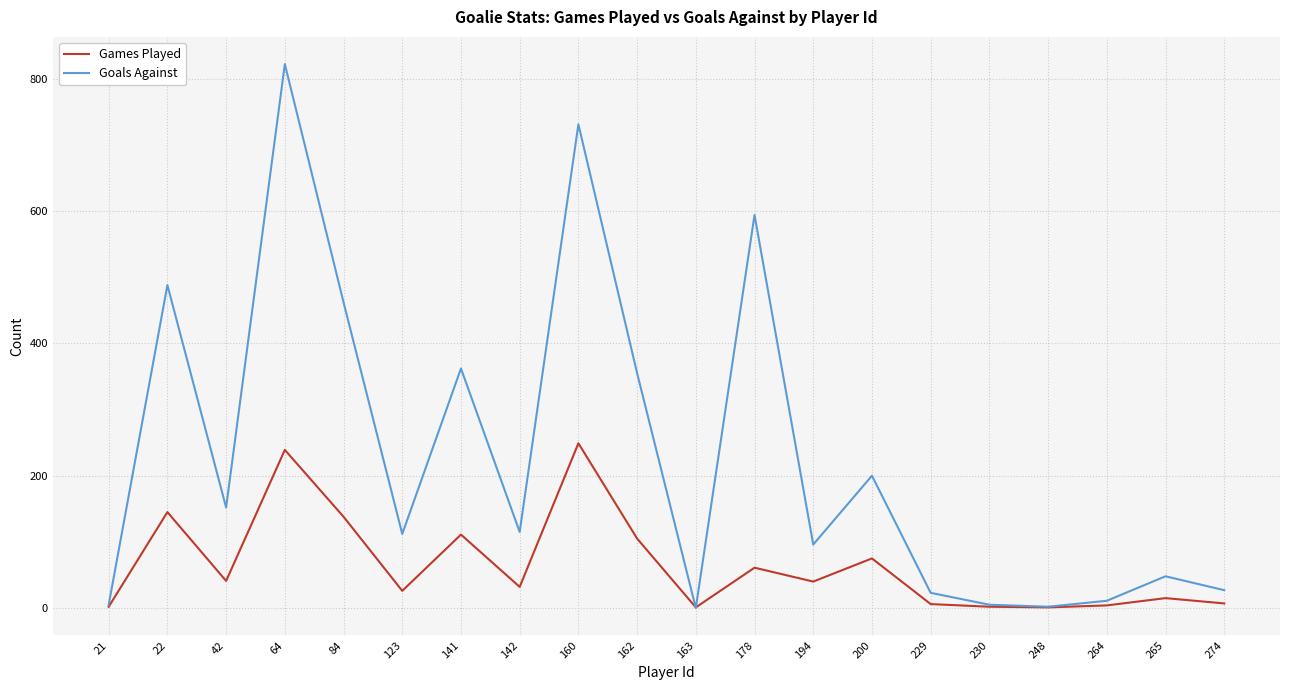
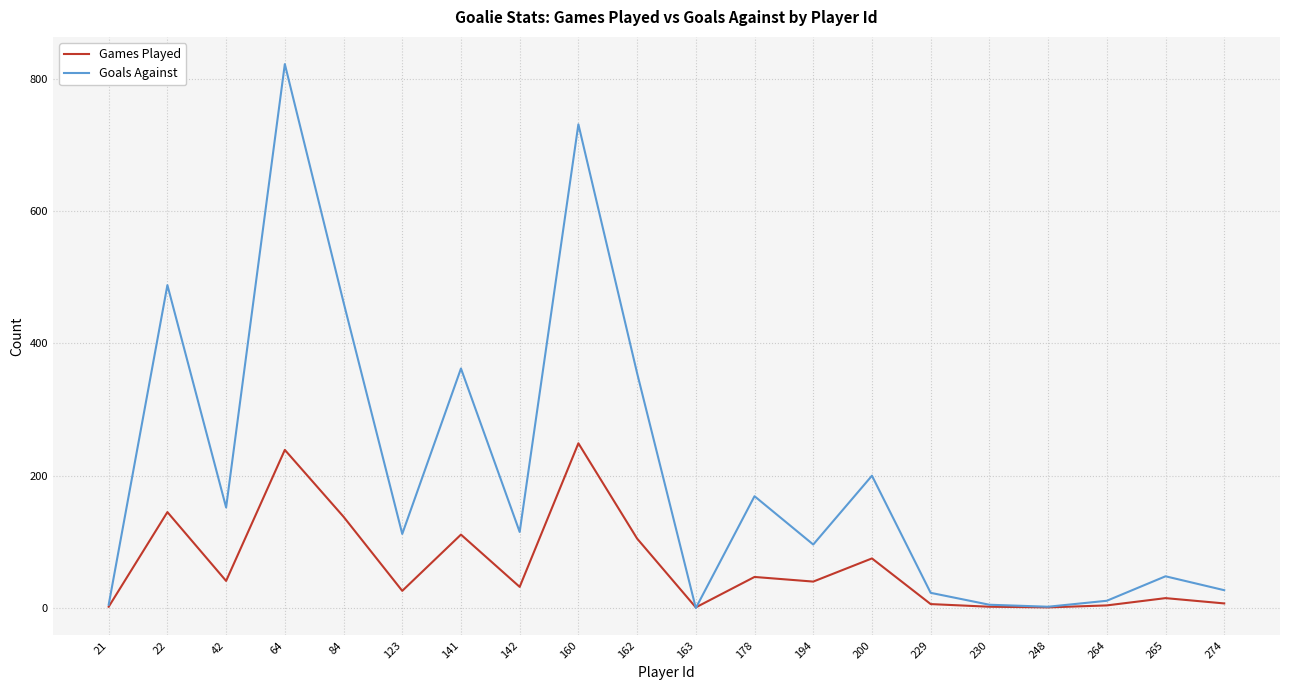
  {
    "Games Played": {
      "22": 150,
      "42": 40,
      "64": 240,
      "84": 140,
      "123": 30,
      "141": 110,
      "142": 30,
      "160": 250,
      "162": 110,
-     "178": 60,
+     "178": 50,
      "194": 40,
      "200": 80,
      "229": 10,
      "264": 0,
      "265": 20,
      "274": 10
    },
    "Goals Against": {
      "22": 490,
      "42": 150,
      "64": 820,
      "84": 460,
      "123": 110,
      "141": 360,
      "142": 120,
      "160": 730,
      "162": 360,
-     "178": 590,
+     "178": 170,
      "194": 100,
      "200": 200,
      "229": 20,
      "264": 10,
      "265": 50,
      "274": 30
    }
  }
